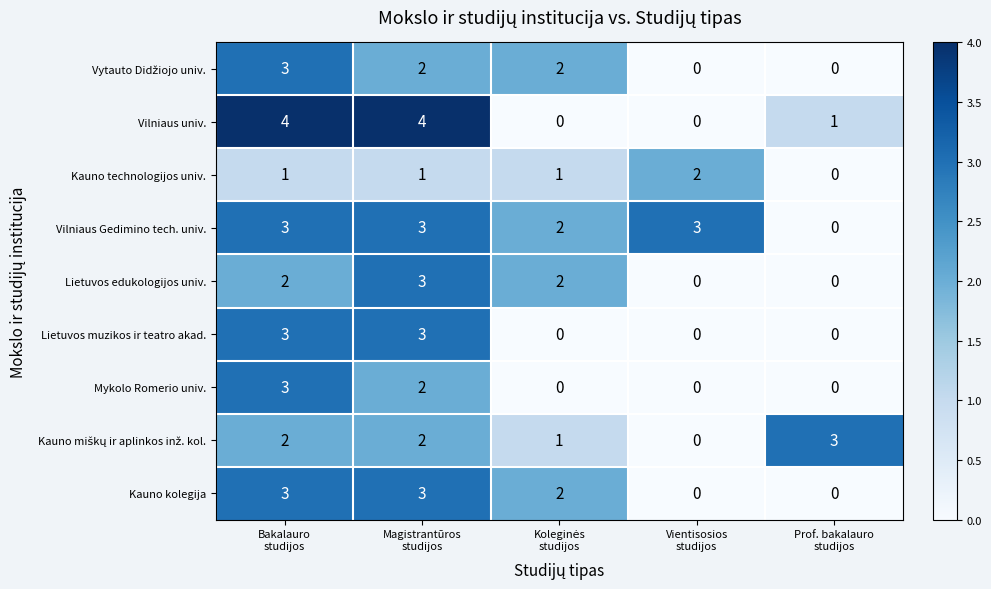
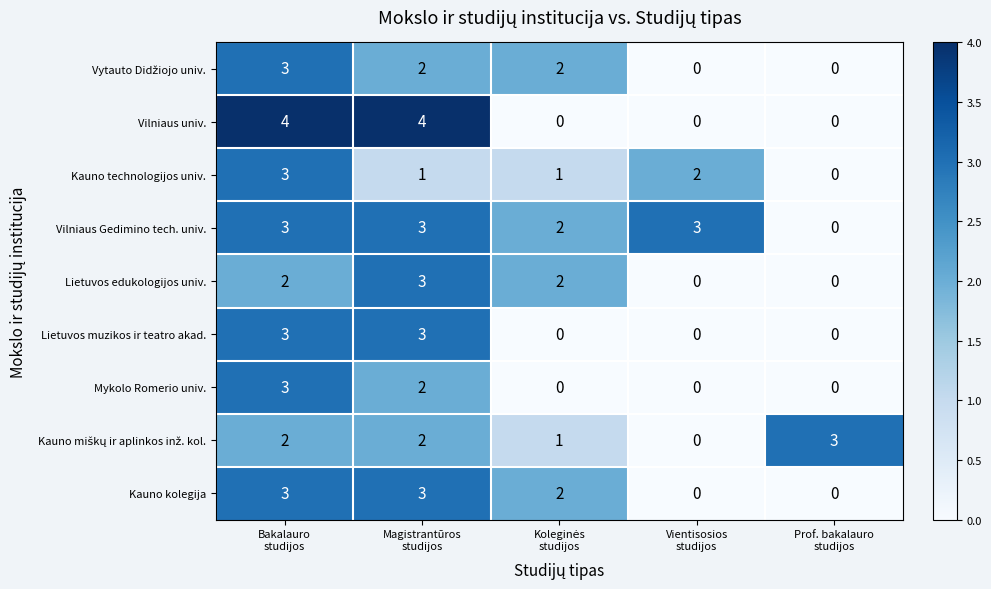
  {
    "Vytauto Didžiojo univ.": {
      "Bakalauro studijos": 3,
      "Magistrantūros studijos": 2,
      "Koleginės studijos": 2,
      "Vientisosios studijos": 0,
      "Prof. bakalauro studijos": 0
    },
    "Vilniaus univ.": {
      "Bakalauro studijos": 4,
      "Magistrantūros studijos": 4,
      "Koleginės studijos": 0,
      "Vientisosios studijos": 0,
-     "Prof. bakalauro studijos": 1
+     "Prof. bakalauro studijos": 0
    },
    "Kauno technologijos univ.": {
-     "Bakalauro studijos": 1,
+     "Bakalauro studijos": 3,
      "Magistrantūros studijos": 1,
      "Koleginės studijos": 1,
      "Vientisosios studijos": 2,
      "Prof. bakalauro studijos": 0
    },
    "Vilniaus Gedimino tech. univ.": {
      "Bakalauro studijos": 3,
      "Magistrantūros studijos": 3,
      "Koleginės studijos": 2,
      "Vientisosios studijos": 3,
      "Prof. bakalauro studijos": 0
    },
    "Lietuvos edukologijos univ.": {
      "Bakalauro studijos": 2,
      "Magistrantūros studijos": 3,
      "Koleginės studijos": 2,
      "Vientisosios studijos": 0,
      "Prof. bakalauro studijos": 0
    },
    "Lietuvos muzikos ir teatro akad.": {
      "Bakalauro studijos": 3,
      "Magistrantūros studijos": 3,
      "Koleginės studijos": 0,
      "Vientisosios studijos": 0,
      "Prof. bakalauro studijos": 0
    },
    "Mykolo Romerio univ.": {
      "Bakalauro studijos": 3,
      "Magistrantūros studijos": 2,
      "Koleginės studijos": 0,
      "Vientisosios studijos": 0,
      "Prof. bakalauro studijos": 0
    },
    "Kauno miškų ir aplinkos inž. kol.": {
      "Bakalauro studijos": 2,
      "Magistrantūros studijos": 2,
      "Koleginės studijos": 1,
      "Vientisosios studijos": 0,
      "Prof. bakalauro studijos": 3
    },
    "Kauno kolegija": {
      "Bakalauro studijos": 3,
      "Magistrantūros studijos": 3,
      "Koleginės studijos": 2,
      "Vientisosios studijos": 0,
      "Prof. bakalauro studijos": 0
    }
  }
